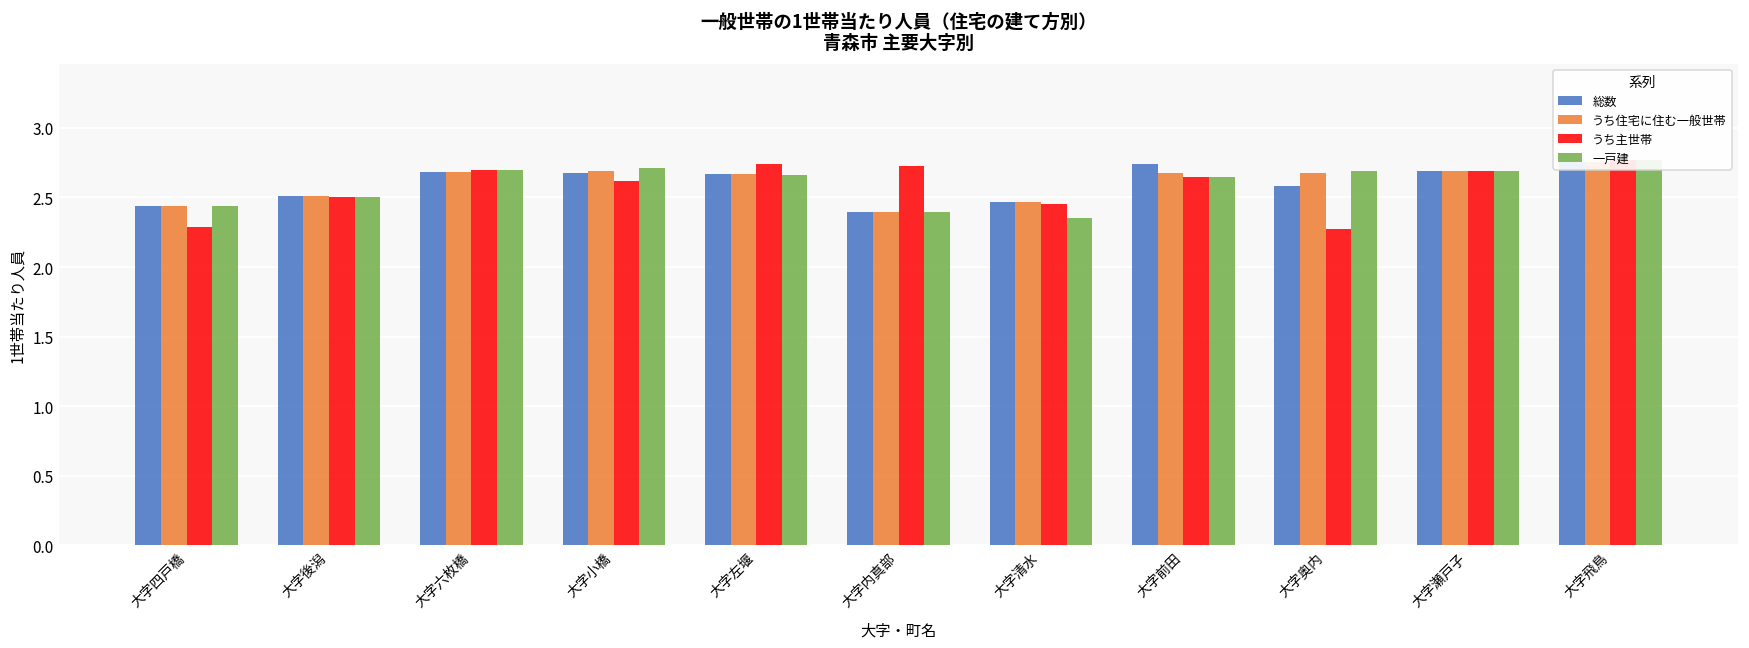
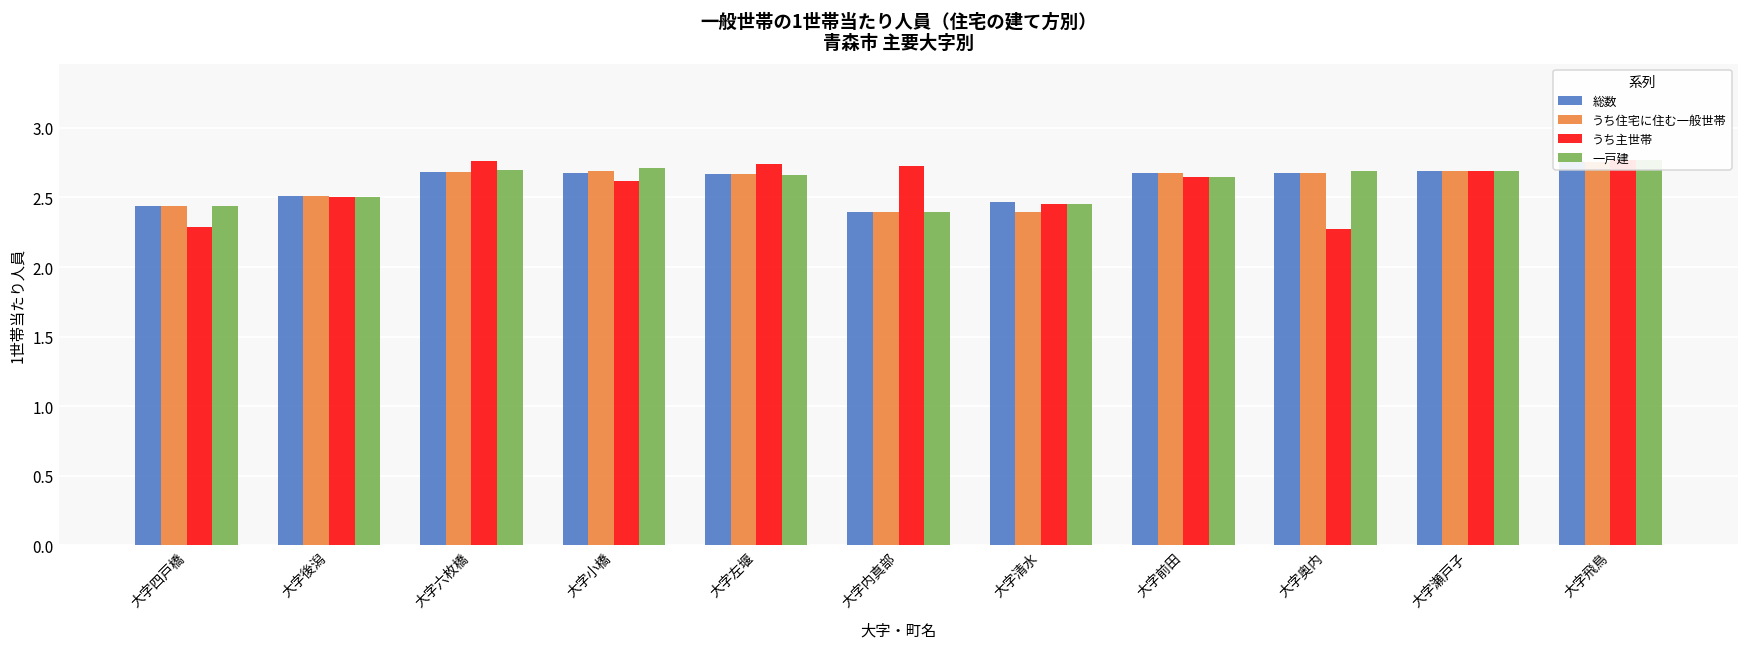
  {
    "総数": {
      "大字四戸橋": 2.44,
      "大字後潟": 2.51,
      "大字六枚橋": 2.69,
      "大字小橋": 2.68,
      "大字左堰": 2.67,
      "大字内真部": 2.40,
      "大字清水": 2.47,
-     "大字前田": 2.74,
-     "大字奥内": 2.58,
+     "大字前田": 2.67,
+     "大字奥内": 2.67,
      "大字瀬戸子": 2.69
    },
    "うち住宅に住む一般世帯": {
      "大字四戸橋": 2.44,
      "大字後潟": 2.51,
      "大字六枚橋": 2.69,
      "大字小橋": 2.69,
      "大字左堰": 2.67,
      "大字内真部": 2.40,
-     "大字清水": 2.47,
+     "大字清水": 2.39,
      "大字前田": 2.67,
      "大字奥内": 2.68,
      "大字瀬戸子": 2.69
    },
    "うち主世帯": {
      "大字四戸橋": 2.28,
      "大字後潟": 2.50,
-     "大字六枚橋": 2.70,
+     "大字六枚橋": 2.76,
      "大字小橋": 2.62,
      "大字左堰": 2.74,
      "大字内真部": 2.73,
      "大字清水": 2.45,
      "大字前田": 2.65,
      "大字奥内": 2.27,
      "大字瀬戸子": 2.69
    },
    "一戸建": {
      "大字四戸橋": 2.44,
      "大字後潟": 2.50,
      "大字六枚橋": 2.70,
      "大字小橋": 2.71,
      "大字左堰": 2.66,
      "大字内真部": 2.40,
-     "大字清水": 2.35,
+     "大字清水": 2.46,
      "大字前田": 2.65,
      "大字奥内": 2.69,
      "大字瀬戸子": 2.69
    }
  }
